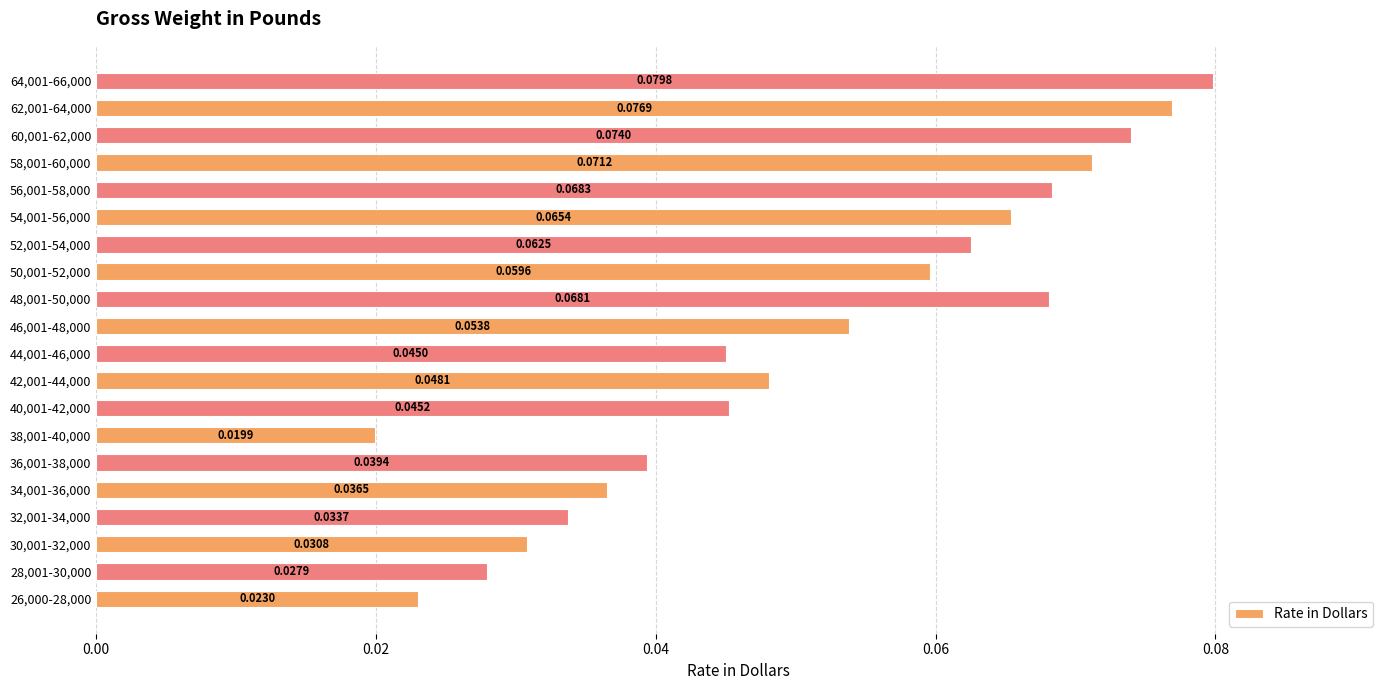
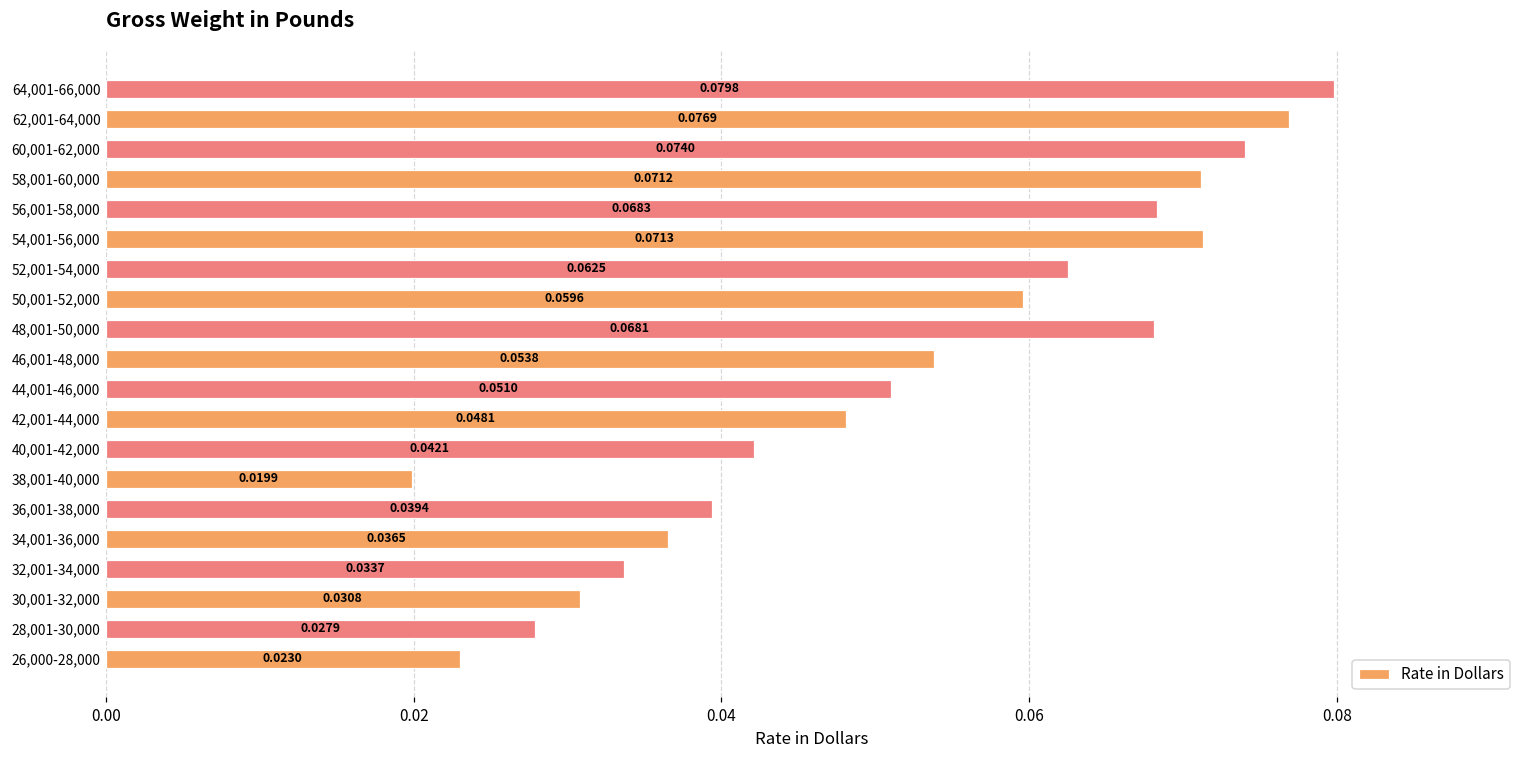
  {
    "64,001-66,000": 0.0798,
    "62,001-64,000": 0.0769,
    "60,001-62,000": 0.0740,
    "58,001-60,000": 0.0712,
    "56,001-58,000": 0.0683,
-   "54,001-56,000": 0.0654,
+   "54,001-56,000": 0.0713,
    "52,001-54,000": 0.0625,
    "50,001-52,000": 0.0596,
    "48,001-50,000": 0.0681,
    "46,001-48,000": 0.0538,
-   "44,001-46,000": 0.0450,
+   "44,001-46,000": 0.0510,
    "42,001-44,000": 0.0481,
-   "40,001-42,000": 0.0452,
+   "40,001-42,000": 0.0421,
    "38,001-40,000": 0.0199,
    "36,001-38,000": 0.0394,
    "34,001-36,000": 0.0365,
    "32,001-34,000": 0.0337,
    "30,001-32,000": 0.0308,
    "28,001-30,000": 0.0279,
    "26,000-28,000": 0.0230
  }
